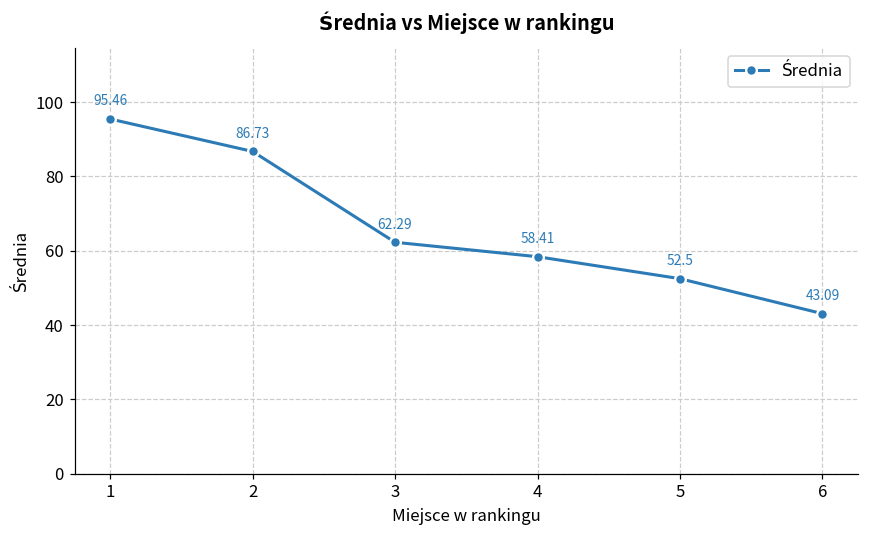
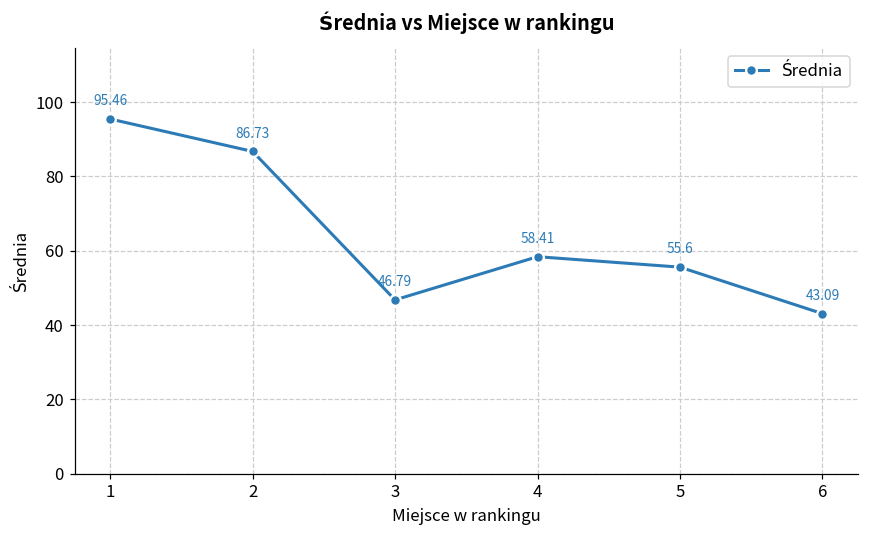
  {
    "1": 95.46,
    "2": 86.73,
-   "3": 62.29,
+   "3": 46.79,
    "4": 58.41,
-   "5": 52.5,
+   "5": 55.6,
    "6": 43.09
  }
